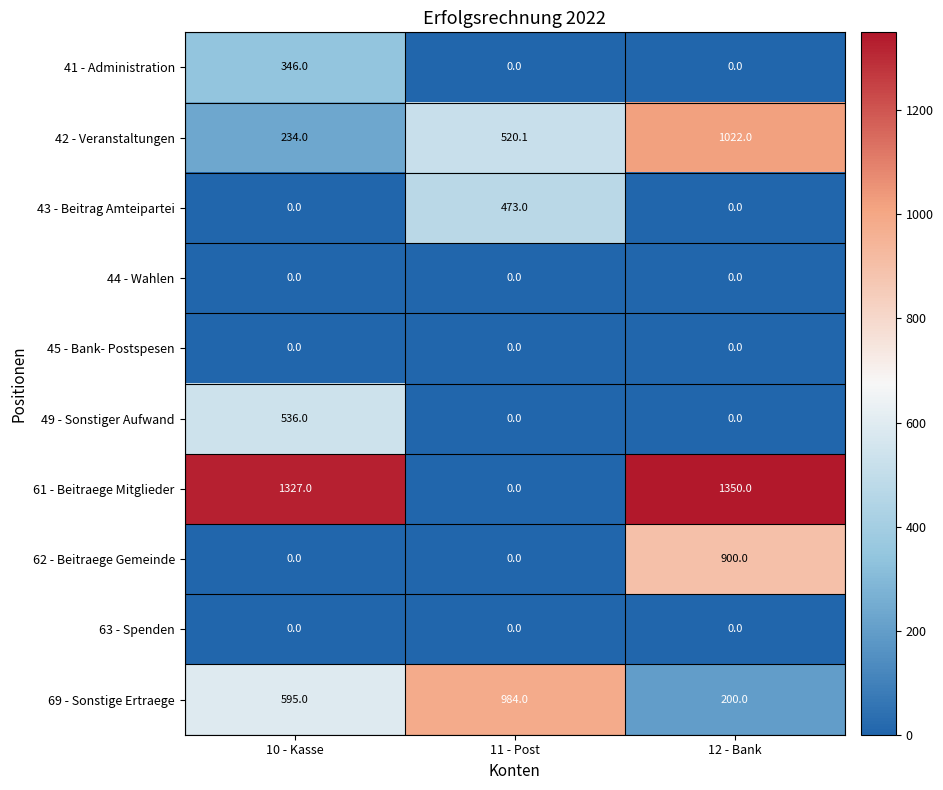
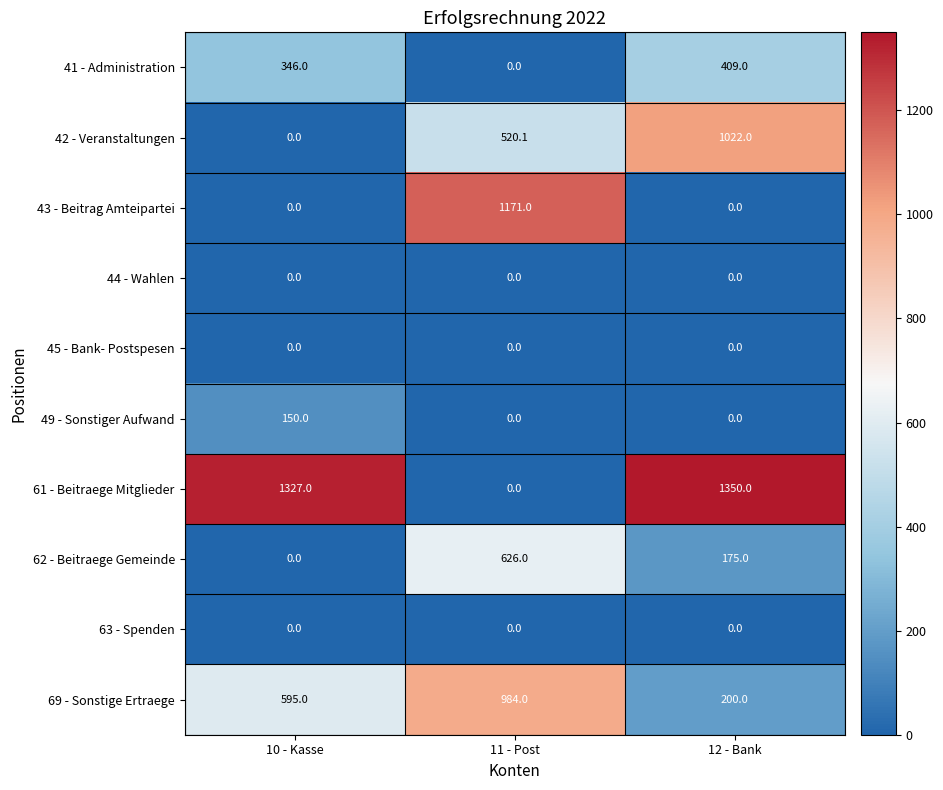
  {
    "41 - Administration": {
      "10 - Kasse": 346.0,
      "11 - Post": 0.0,
-     "12 - Bank": 0.0
+     "12 - Bank": 409.0
    },
    "42 - Veranstaltungen": {
-     "10 - Kasse": 234.0,
+     "10 - Kasse": 0.0,
      "11 - Post": 520.1,
      "12 - Bank": 1022.0
    },
    "43 - Beitrag Amteipartei": {
      "10 - Kasse": 0.0,
-     "11 - Post": 473.0,
+     "11 - Post": 1171.0,
      "12 - Bank": 0.0
    },
    "44 - Wahlen": {
      "10 - Kasse": 0.0,
      "11 - Post": 0.0,
      "12 - Bank": 0.0
    },
    "45 - Bank- Postspesen": {
      "10 - Kasse": 0.0,
      "11 - Post": 0.0,
      "12 - Bank": 0.0
    },
    "49 - Sonstiger Aufwand": {
-     "10 - Kasse": 536.0,
+     "10 - Kasse": 150.0,
      "11 - Post": 0.0,
      "12 - Bank": 0.0
    },
    "61 - Beitraege Mitglieder": {
      "10 - Kasse": 1327.0,
      "11 - Post": 0.0,
      "12 - Bank": 1350.0
    },
    "62 - Beitraege Gemeinde": {
      "10 - Kasse": 0.0,
-     "11 - Post": 0.0,
-     "12 - Bank": 900.0
+     "11 - Post": 626.0,
+     "12 - Bank": 175.0
    },
    "63 - Spenden": {
      "10 - Kasse": 0.0,
      "11 - Post": 0.0,
      "12 - Bank": 0.0
    },
    "69 - Sonstige Ertraege": {
      "10 - Kasse": 595.0,
      "11 - Post": 984.0,
      "12 - Bank": 200.0
    }
  }
